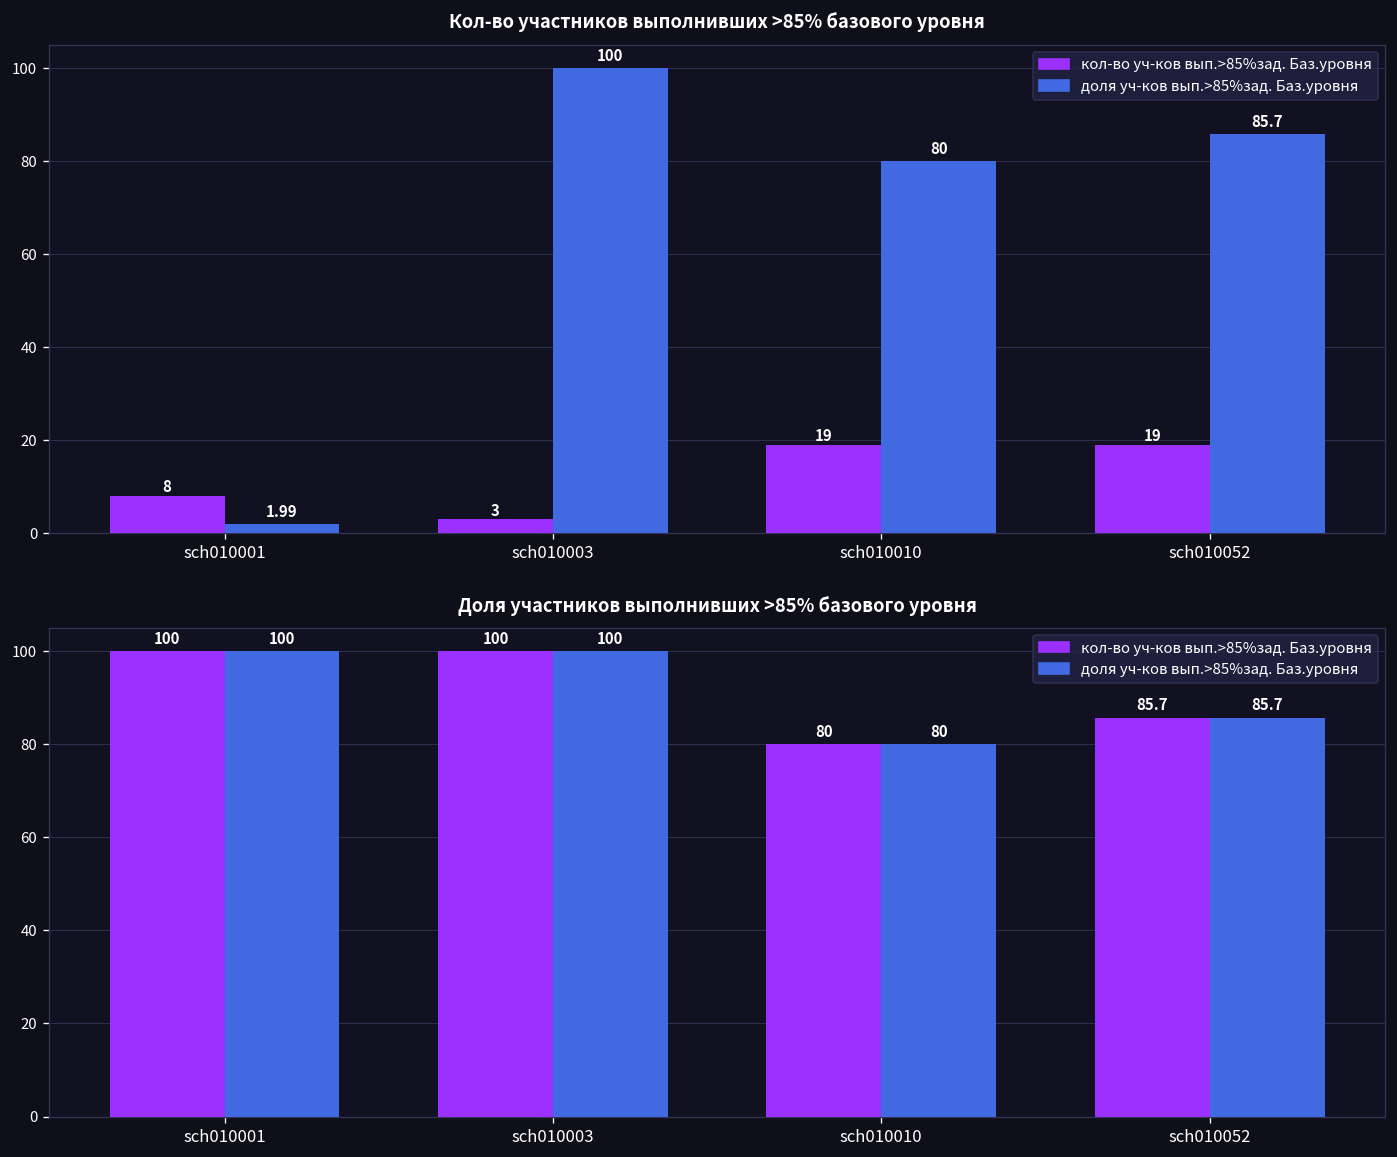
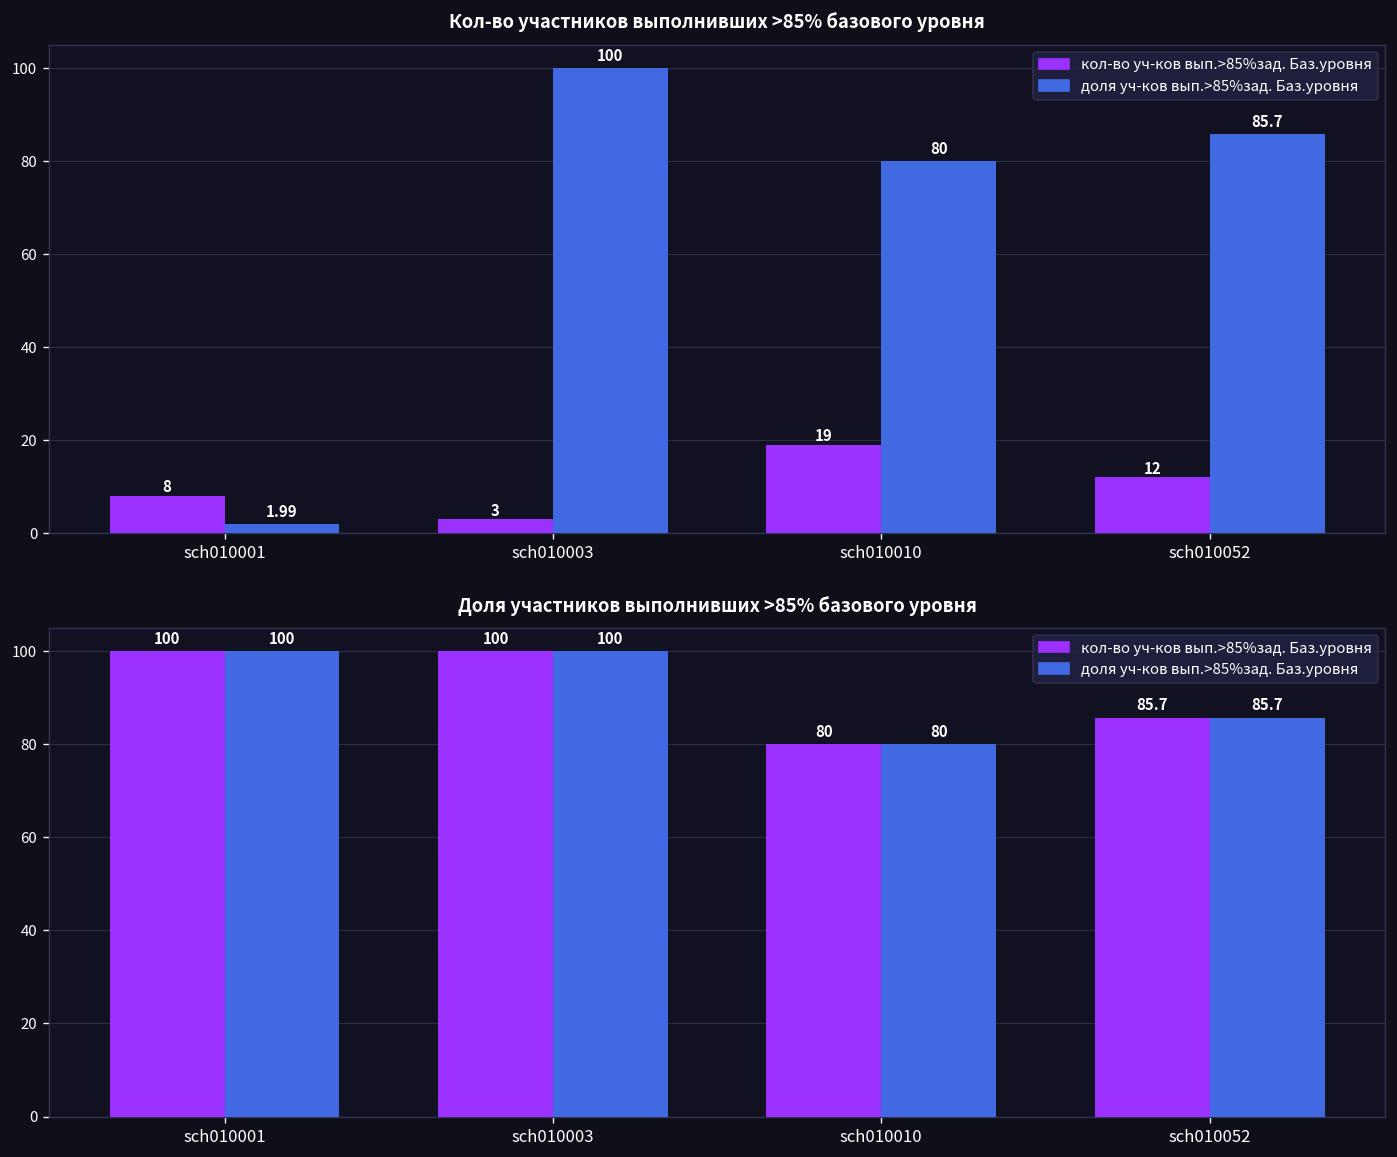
  {
    "Кол-во участников выполнивших >85% базового уровня": {
      "кол-во уч-ков вып.>85%зад. Баз.уровня": {
        "sch010001": 8,
        "sch010003": 3,
        "sch010010": 19,
-       "sch010052": 19
+       "sch010052": 12
      },
      "доля уч-ков вып.>85%зад. Баз.уровня": {
        "sch010001": 1.99,
        "sch010003": 100,
        "sch010010": 80,
        "sch010052": 85.7
      }
    },
    "Доля участников выполнивших >85% базового уровня": {
      "доля уч-ков вып.>85%зад. Баз.уровня": {
        "sch010001": 100,
        "sch010003": 100,
        "sch010010": 80,
        "sch010052": 85.7
      }
    }
  }
